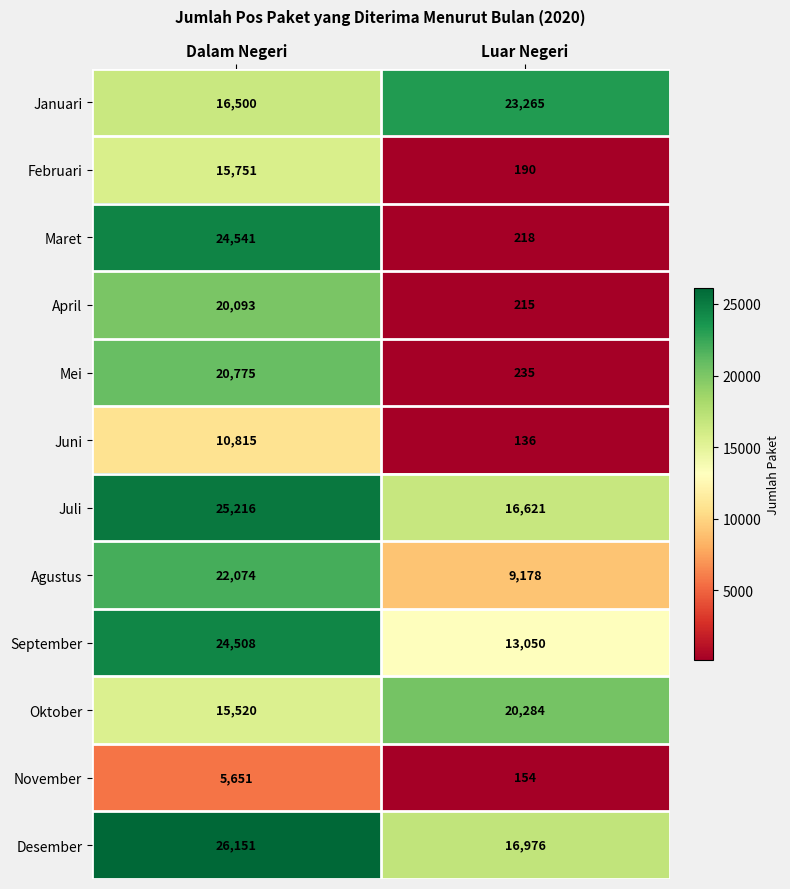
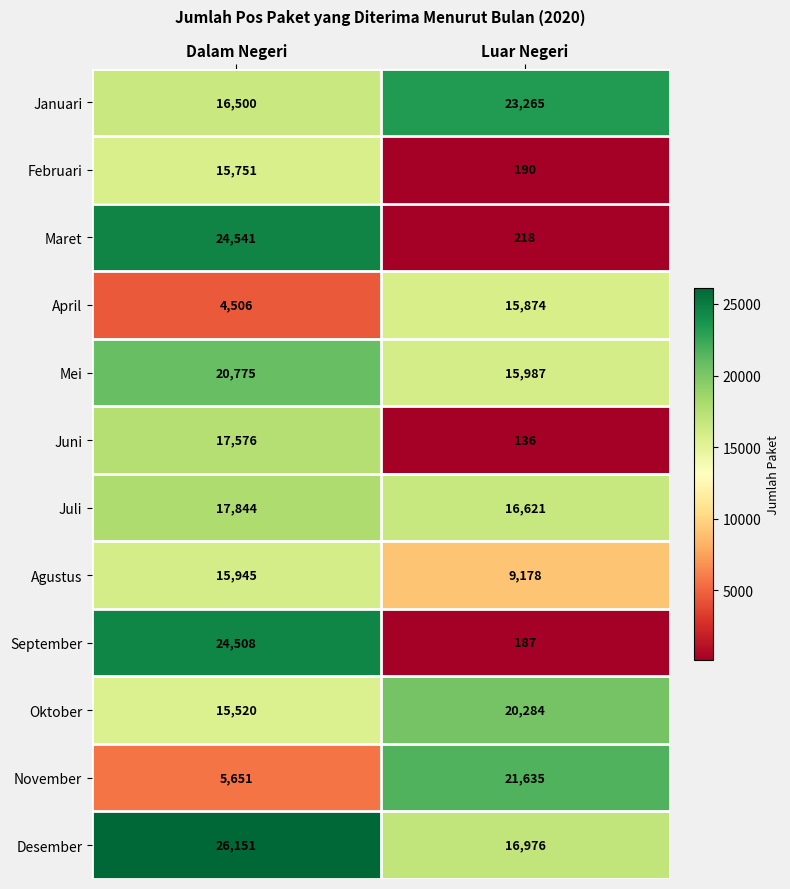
  {
    "Januari": {
      "Dalam Negeri": "16,500",
      "Luar Negeri": "23,265"
    },
    "Februari": {
      "Dalam Negeri": "15,751",
      "Luar Negeri": "190"
    },
    "Maret": {
      "Dalam Negeri": "24,541",
      "Luar Negeri": "218"
    },
    "April": {
-     "Dalam Negeri": "20,093",
-     "Luar Negeri": "215"
+     "Dalam Negeri": "4,506",
+     "Luar Negeri": "15,874"
    },
    "Mei": {
      "Dalam Negeri": "20,775",
-     "Luar Negeri": "235"
+     "Luar Negeri": "15,987"
    },
    "Juni": {
-     "Dalam Negeri": "10,815",
+     "Dalam Negeri": "17,576",
      "Luar Negeri": "136"
    },
    "Juli": {
-     "Dalam Negeri": "25,216",
+     "Dalam Negeri": "17,844",
      "Luar Negeri": "16,621"
    },
    "Agustus": {
-     "Dalam Negeri": "22,074",
+     "Dalam Negeri": "15,945",
      "Luar Negeri": "9,178"
    },
    "September": {
      "Dalam Negeri": "24,508",
-     "Luar Negeri": "13,050"
+     "Luar Negeri": "187"
    },
    "Oktober": {
      "Dalam Negeri": "15,520",
      "Luar Negeri": "20,284"
    },
    "November": {
      "Dalam Negeri": "5,651",
-     "Luar Negeri": "154"
+     "Luar Negeri": "21,635"
    },
    "Desember": {
      "Dalam Negeri": "26,151",
      "Luar Negeri": "16,976"
    }
  }
